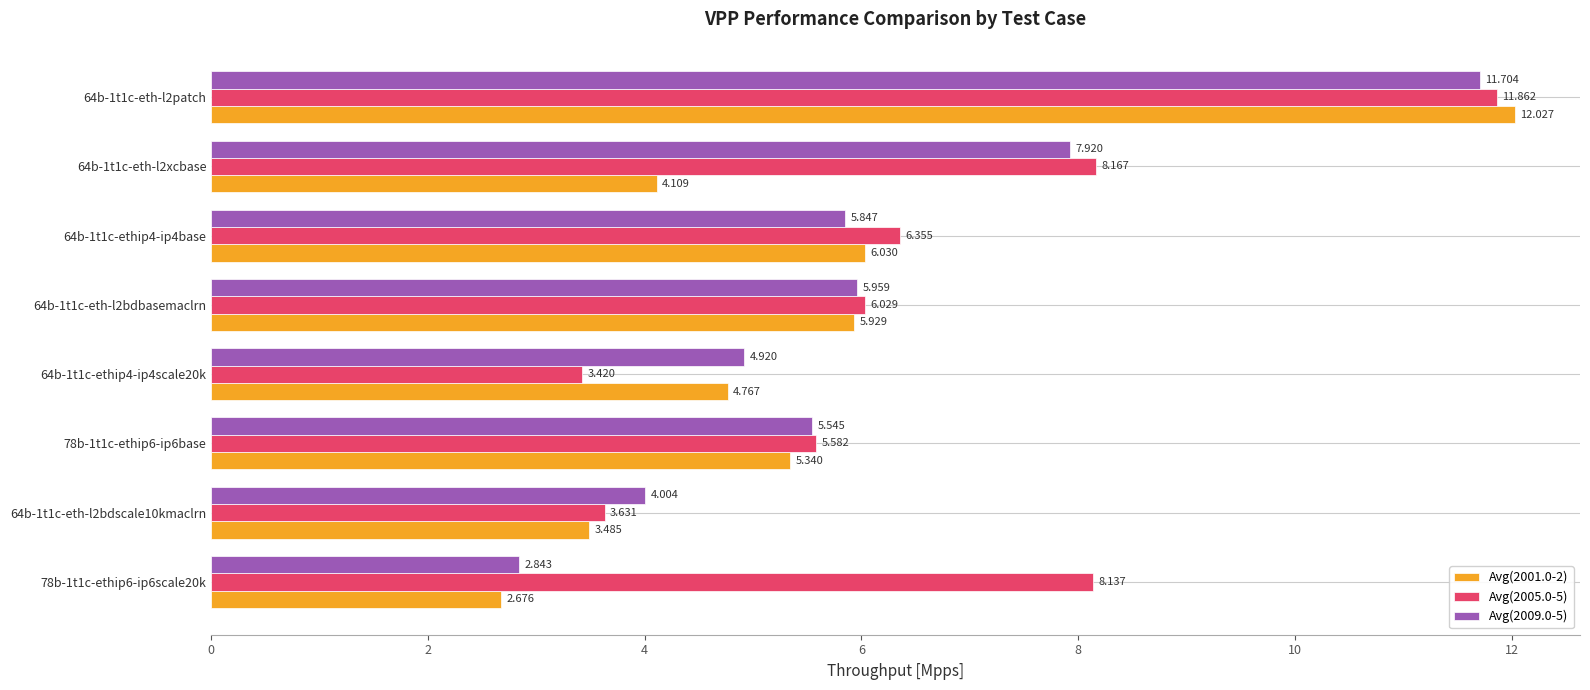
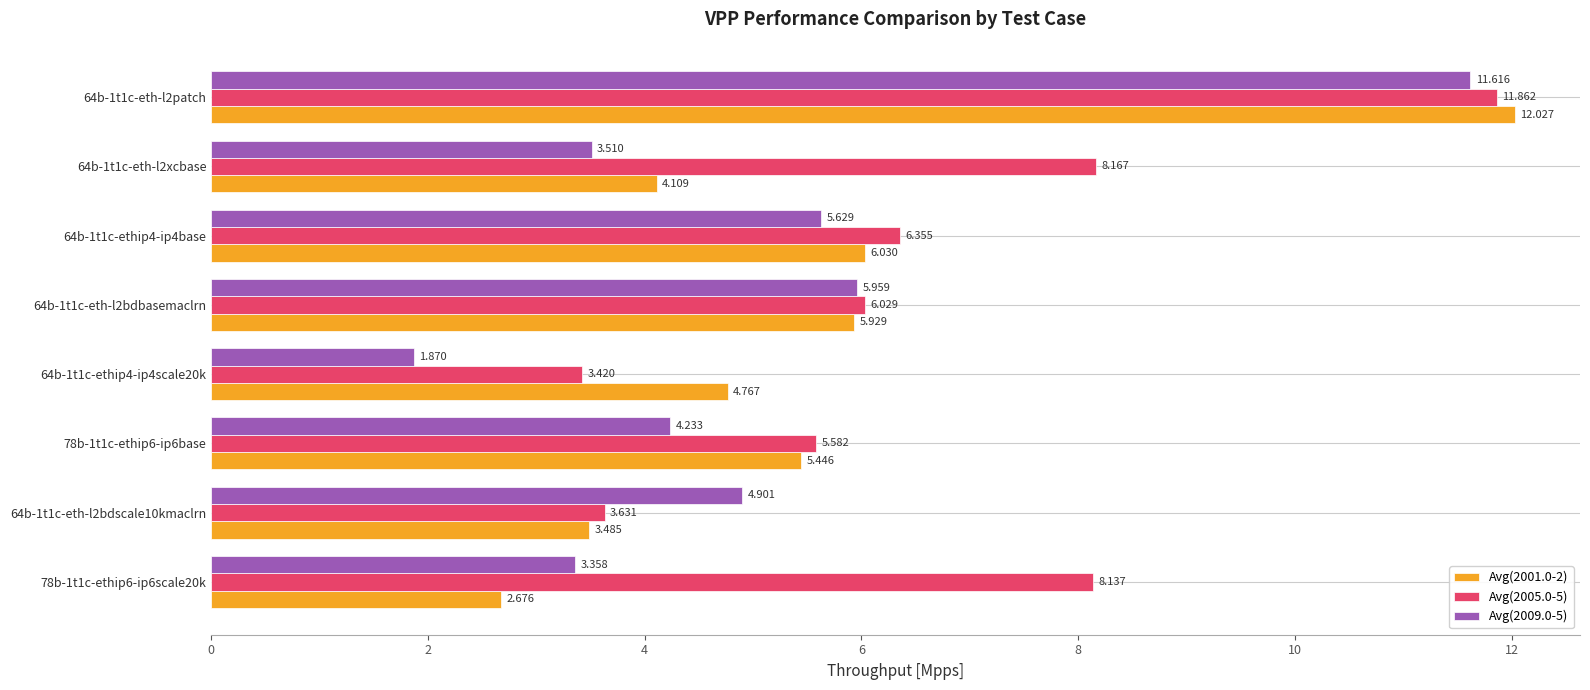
  {
    "Avg(2001.0-2)": {
      "64b-1t1c-eth-l2patch": 12.027,
      "64b-1t1c-eth-l2xcbase": 4.109,
      "64b-1t1c-ethip4-ip4base": 6.030,
      "64b-1t1c-eth-l2bdbasemaclrn": 5.929,
      "64b-1t1c-ethip4-ip4scale20k": 4.767,
-     "78b-1t1c-ethip6-ip6base": 5.340,
+     "78b-1t1c-ethip6-ip6base": 5.446,
      "64b-1t1c-eth-l2bdscale10kmaclrn": 3.485,
      "78b-1t1c-ethip6-ip6scale20k": 2.676
    },
    "Avg(2005.0-5)": {
      "64b-1t1c-eth-l2patch": 11.862,
      "64b-1t1c-eth-l2xcbase": 8.167,
      "64b-1t1c-ethip4-ip4base": 6.355,
      "64b-1t1c-eth-l2bdbasemaclrn": 6.029,
      "64b-1t1c-ethip4-ip4scale20k": 3.420,
      "78b-1t1c-ethip6-ip6base": 5.582,
      "64b-1t1c-eth-l2bdscale10kmaclrn": 3.631,
      "78b-1t1c-ethip6-ip6scale20k": 8.137
    },
    "Avg(2009.0-5)": {
-     "64b-1t1c-eth-l2patch": 11.704,
-     "64b-1t1c-eth-l2xcbase": 7.920,
-     "64b-1t1c-ethip4-ip4base": 5.847,
+     "64b-1t1c-eth-l2patch": 11.616,
+     "64b-1t1c-eth-l2xcbase": 3.510,
+     "64b-1t1c-ethip4-ip4base": 5.629,
      "64b-1t1c-eth-l2bdbasemaclrn": 5.959,
-     "64b-1t1c-ethip4-ip4scale20k": 4.920,
-     "78b-1t1c-ethip6-ip6base": 5.545,
-     "64b-1t1c-eth-l2bdscale10kmaclrn": 4.004,
-     "78b-1t1c-ethip6-ip6scale20k": 2.843
+     "64b-1t1c-ethip4-ip4scale20k": 1.870,
+     "78b-1t1c-ethip6-ip6base": 4.233,
+     "64b-1t1c-eth-l2bdscale10kmaclrn": 4.901,
+     "78b-1t1c-ethip6-ip6scale20k": 3.358
    }
  }
